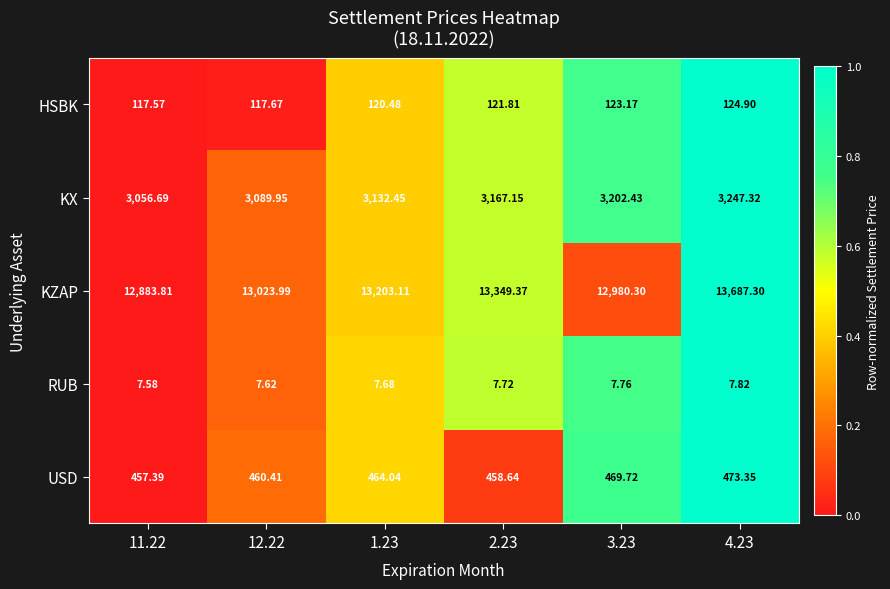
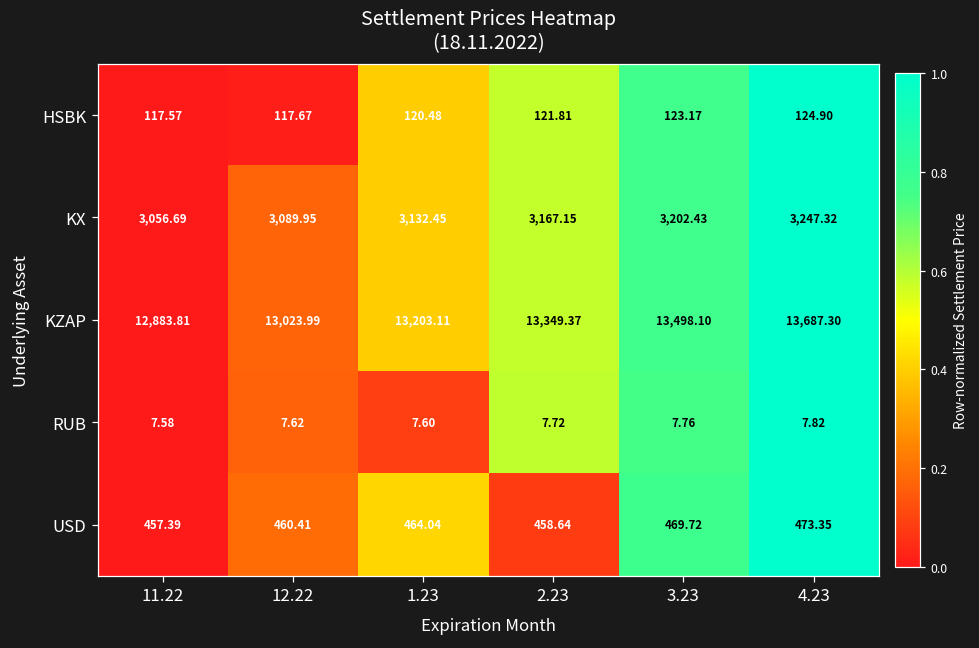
  {
    "HSBK": {
      "11.22": "117.57",
      "12.22": "117.67",
      "1.23": "120.48",
      "2.23": "121.81",
      "3.23": "123.17",
      "4.23": "124.90"
    },
    "KX": {
      "11.22": "3,056.69",
      "12.22": "3,089.95",
      "1.23": "3,132.45",
      "2.23": "3,167.15",
      "3.23": "3,202.43",
      "4.23": "3,247.32"
    },
    "KZAP": {
      "11.22": "12,883.81",
      "12.22": "13,023.99",
      "1.23": "13,203.11",
      "2.23": "13,349.37",
-     "3.23": "12,980.30",
+     "3.23": "13,498.10",
      "4.23": "13,687.30"
    },
    "RUB": {
      "11.22": "7.58",
      "12.22": "7.62",
-     "1.23": "7.68",
+     "1.23": "7.60",
      "2.23": "7.72",
      "3.23": "7.76",
      "4.23": "7.82"
    },
    "USD": {
      "11.22": "457.39",
      "12.22": "460.41",
      "1.23": "464.04",
      "2.23": "458.64",
      "3.23": "469.72",
      "4.23": "473.35"
    }
  }
